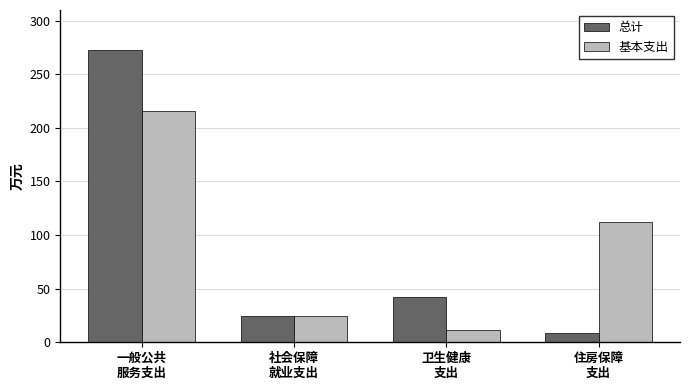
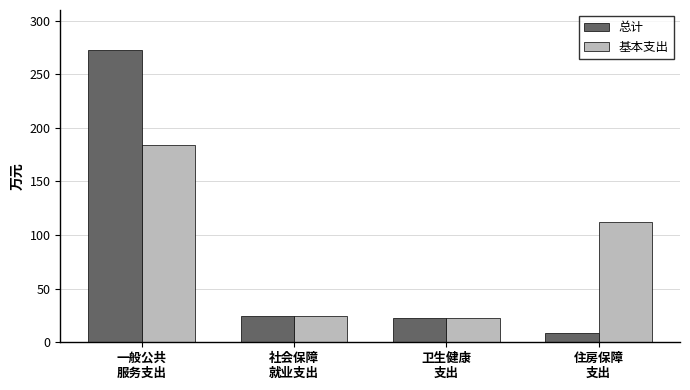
  {
    "总计": {
      "一般公共 服务支出": 273,
      "社会保障 就业支出": 24,
-     "卫生健康 支出": 42,
+     "卫生健康 支出": 22,
      "住房保障 支出": 8
    },
    "基本支出": {
-     "一般公共 服务支出": 216,
+     "一般公共 服务支出": 184,
      "社会保障 就业支出": 24,
-     "卫生健康 支出": 12,
+     "卫生健康 支出": 22,
      "住房保障 支出": 112
    }
  }
